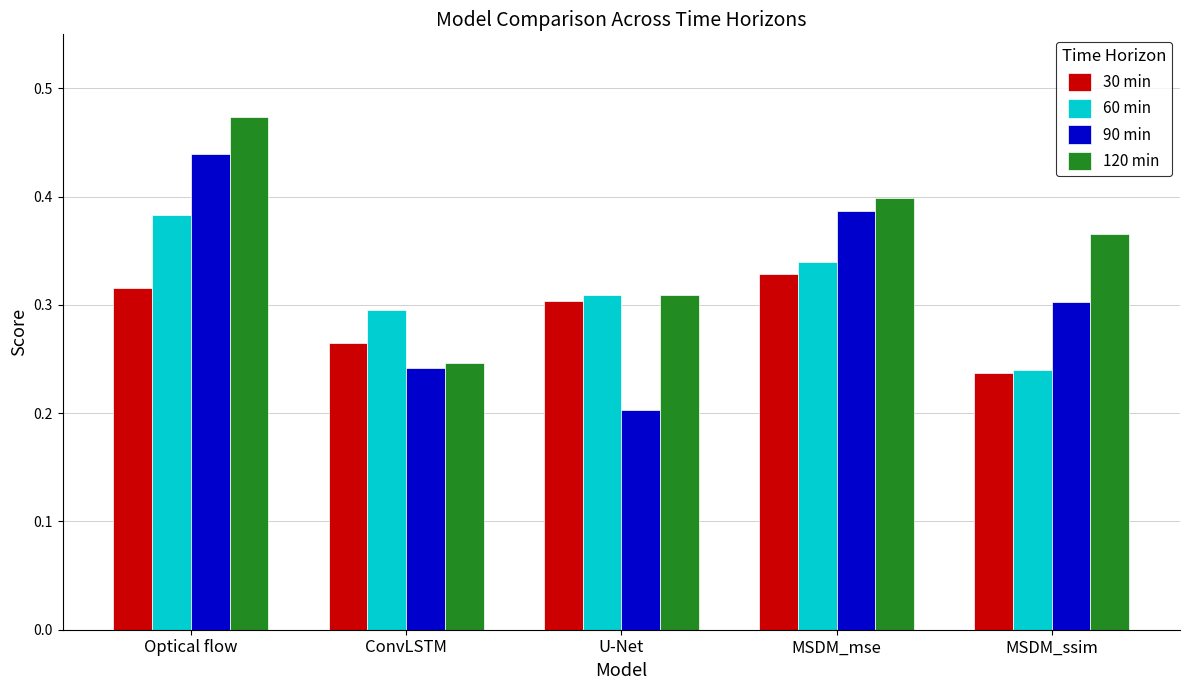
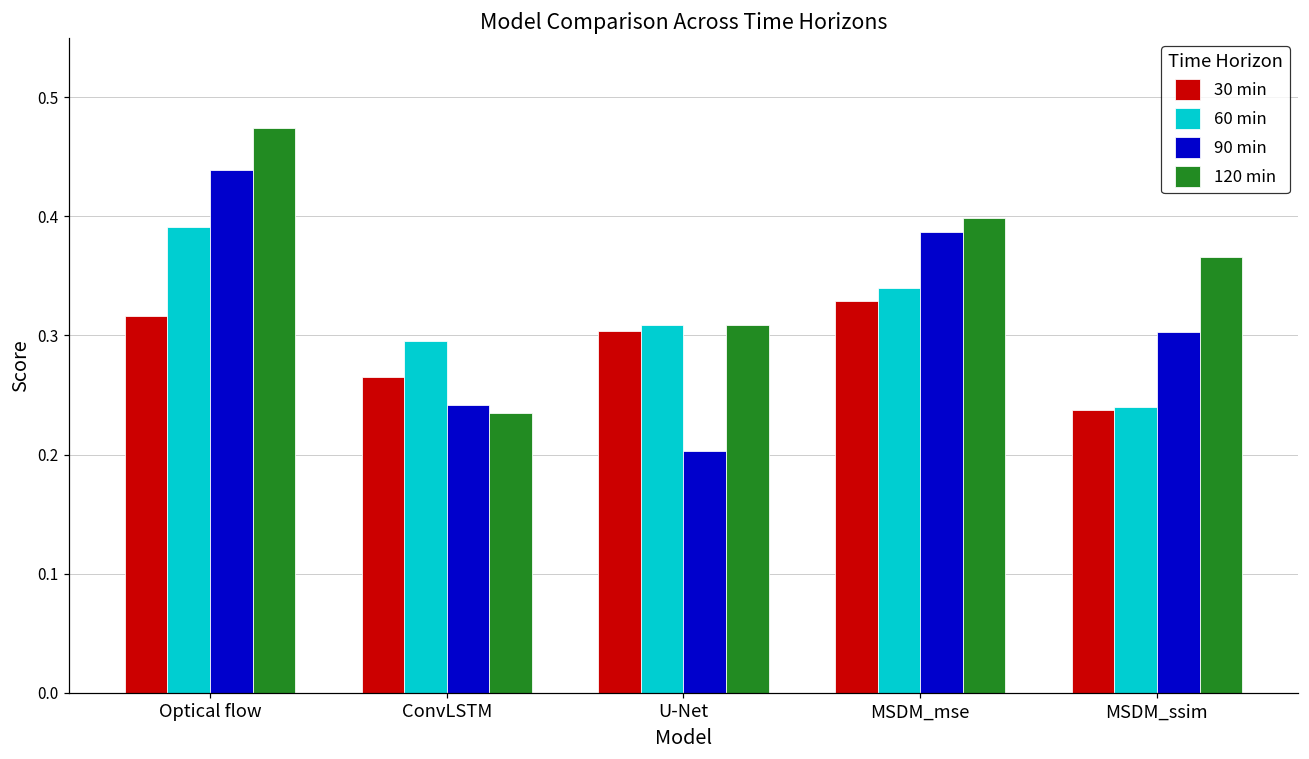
  {
    "30 min": {
      "Optical flow": 0.316,
      "ConvLSTM": 0.265,
      "U-Net": 0.304,
      "MSDM_mse": 0.329,
      "MSDM_ssim": 0.237
    },
    "60 min": {
-     "Optical flow": 0.383,
+     "Optical flow": 0.391,
      "ConvLSTM": 0.295,
      "U-Net": 0.309,
      "MSDM_mse": 0.340,
      "MSDM_ssim": 0.240
    },
    "90 min": {
      "Optical flow": 0.439,
      "ConvLSTM": 0.242,
      "U-Net": 0.203,
      "MSDM_mse": 0.387,
      "MSDM_ssim": 0.303
    },
    "120 min": {
      "Optical flow": 0.474,
-     "ConvLSTM": 0.246,
+     "ConvLSTM": 0.235,
      "U-Net": 0.309,
      "MSDM_mse": 0.399,
      "MSDM_ssim": 0.366
    }
  }
